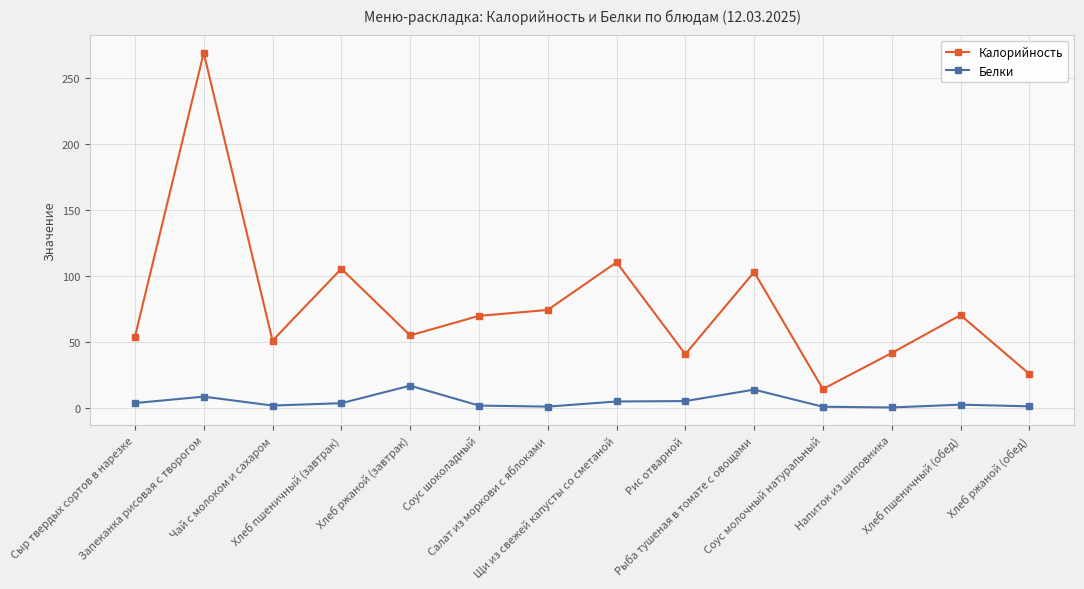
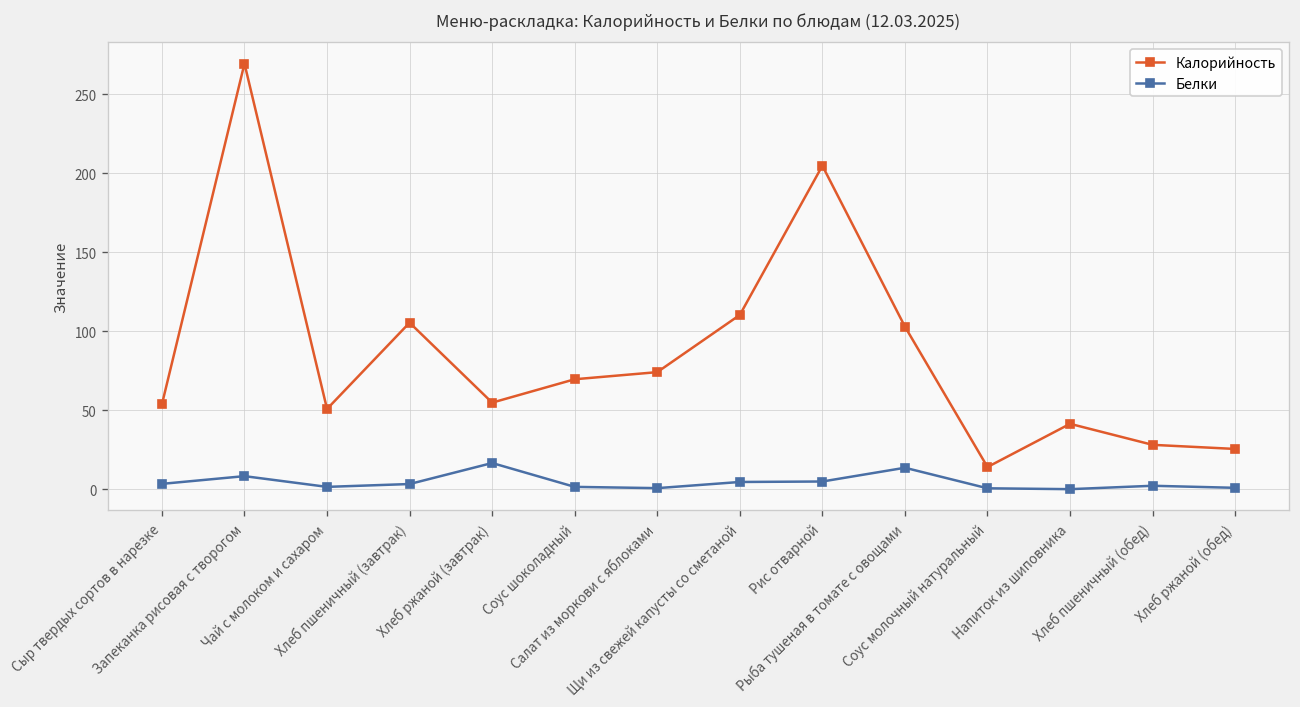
  {
    "Калорийность": {
      "Сыр твердых сортов в нарезке": 54,
      "Запеканка рисовая с творогом": 269,
      "Чай с молоком и сахаром": 51,
      "Хлеб пшеничный (завтрак)": 106,
      "Хлеб ржаной (завтрак)": 55,
      "Соус шоколадный": 70,
      "Салат из моркови с яблоками": 74,
      "Щи из свежей капусты со сметаной": 110,
-     "Рис отварной": 41,
+     "Рис отварной": 205,
      "Рыба тушеная в томате с овощами": 103,
      "Соус молочный натуральный": 14,
      "Напиток из шиповника": 42,
-     "Хлеб пшеничный (обед)": 70,
+     "Хлеб пшеничный (обед)": 28,
      "Хлеб ржаной (обед)": 26
    },
    "Белки": {
      "Сыр твердых сортов в нарезке": 4,
      "Запеканка рисовая с творогом": 8,
      "Чай с молоком и сахаром": 2,
      "Хлеб пшеничный (завтрак)": 3,
      "Хлеб ржаной (завтрак)": 17,
      "Соус шоколадный": 2,
      "Салат из моркови с яблоками": 1,
      "Щи из свежей капусты со сметаной": 5,
      "Рис отварной": 5,
      "Рыба тушеная в томате с овощами": 14,
      "Соус молочный натуральный": 1,
      "Напиток из шиповника": 0,
      "Хлеб пшеничный (обед)": 2,
      "Хлеб ржаной (обед)": 1
    }
  }
